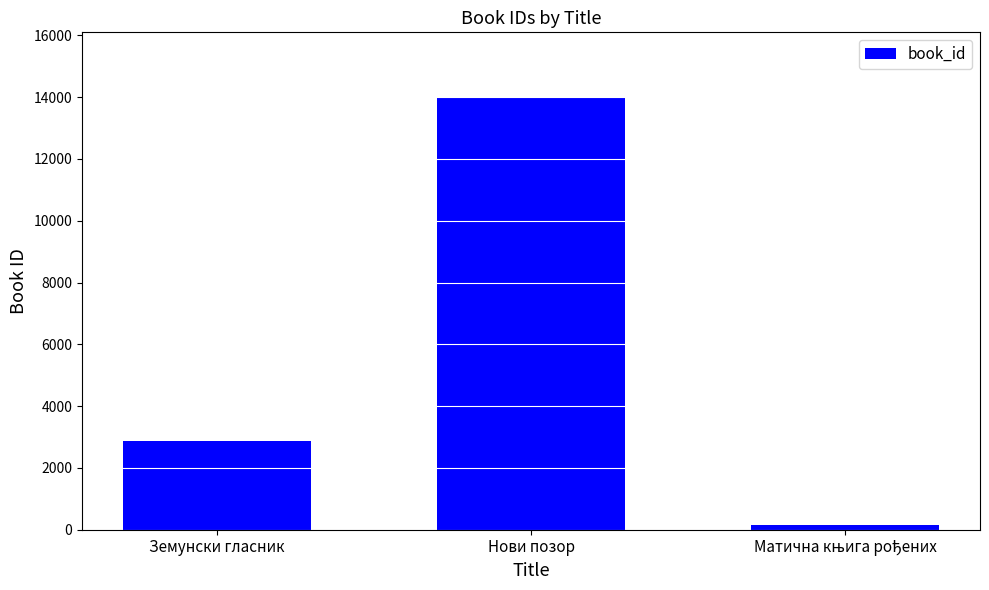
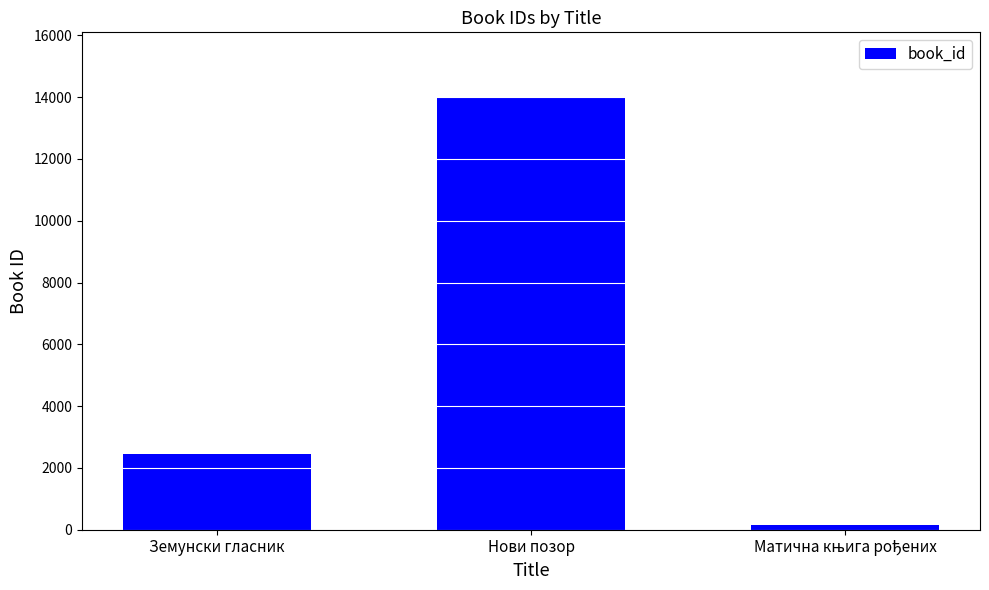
  {
-   "Земунски гласник": 2900,
+   "Земунски гласник": 2400,
    "Нови позор": 14000,
    "Матична књига рођених": 100
  }
